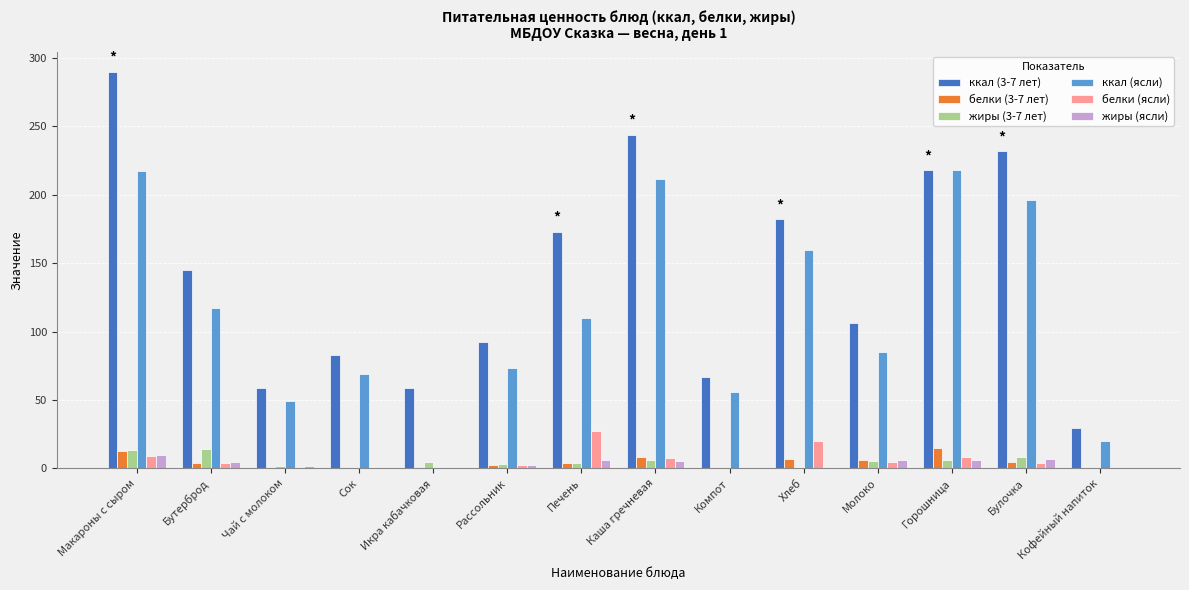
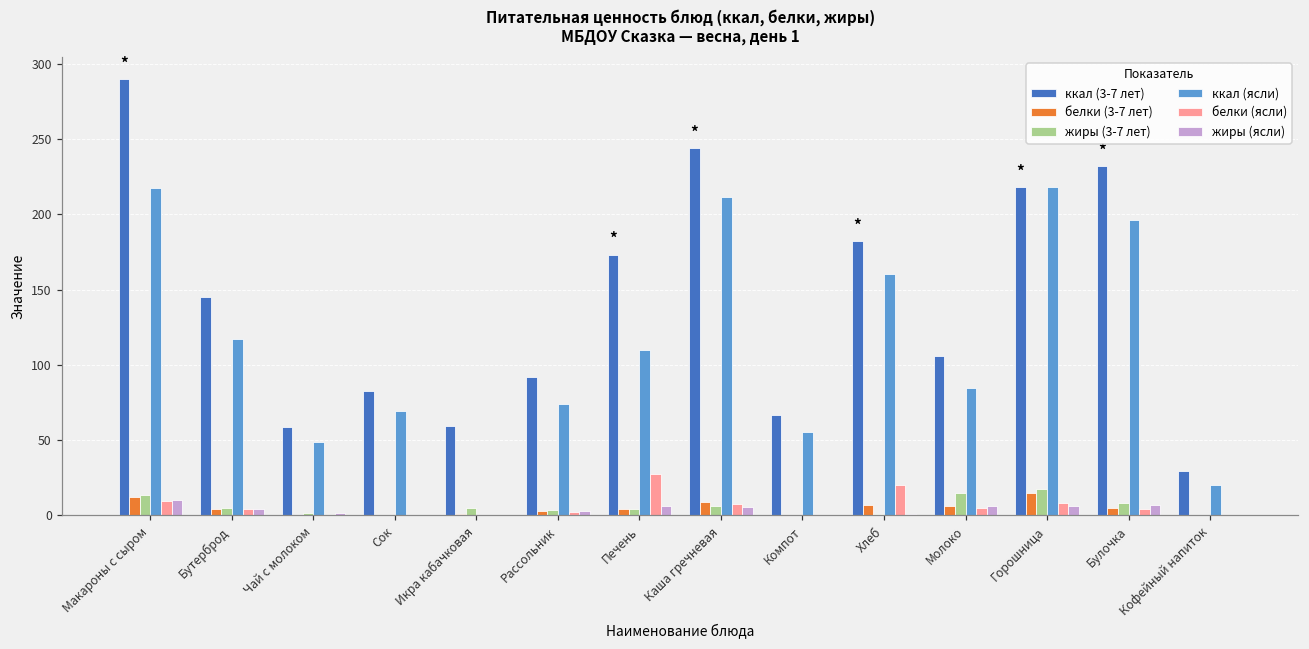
  {
    "белки (3-7 лет)": {
      "Макароны с сыром": 12,
      "Бутерброд": 4,
      "Сок": 0,
      "Рассольник": 3,
      "Печень": 4,
      "Каша гречневая": 9,
      "Хлеб": 6,
      "Молоко": 6,
      "Горошница": 15,
      "Булочка": 5
    },
    "жиры (3-7 лет)": {
      "Макароны с сыром": 13,
-     "Бутерброд": 14,
+     "Бутерброд": 5,
      "Сок": 0,
      "Икра кабачковая": 4,
      "Рассольник": 3,
      "Печень": 4,
      "Каша гречневая": 6,
-     "Молоко": 5,
-     "Горошница": 6,
+     "Молоко": 15,
+     "Горошница": 18,
      "Булочка": 8
    },
    "белки (ясли)": {
      "Макароны с сыром": 9,
      "Бутерброд": 4,
      "Сок": 0,
      "Икра кабачковая": 0,
      "Рассольник": 2,
      "Печень": 28,
      "Каша гречневая": 7,
      "Хлеб": 20,
      "Молоко": 5,
      "Горошница": 8,
      "Булочка": 4
    },
    "жиры (ясли)": {
      "Макароны с сыром": 10,
      "Бутерброд": 4,
      "Сок": 0,
      "Икра кабачковая": 0,
      "Рассольник": 3,
      "Печень": 6,
      "Каша гречневая": 5,
      "Молоко": 6,
      "Горошница": 6,
      "Булочка": 7
    }
  }
